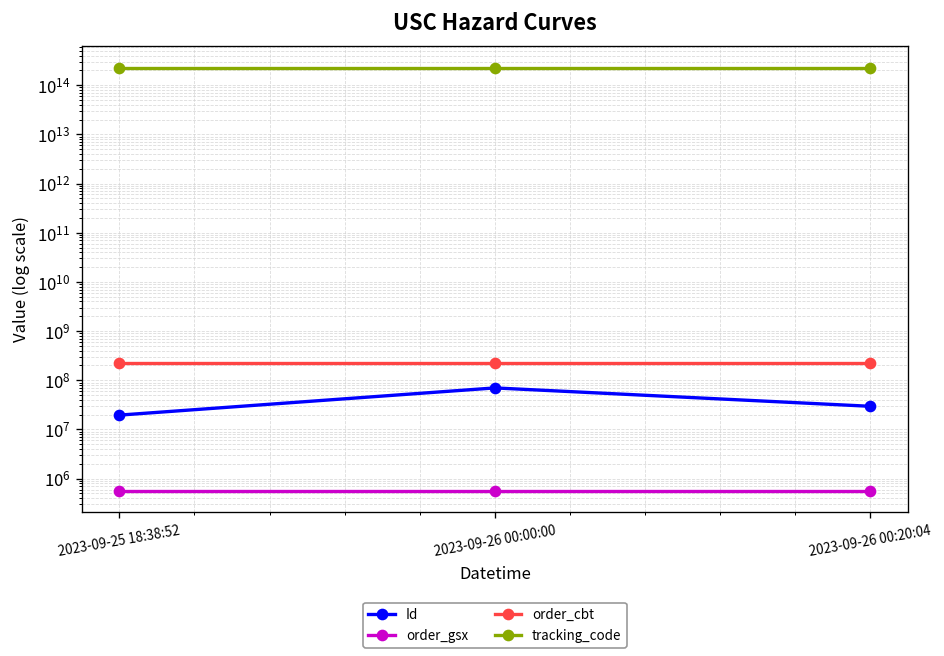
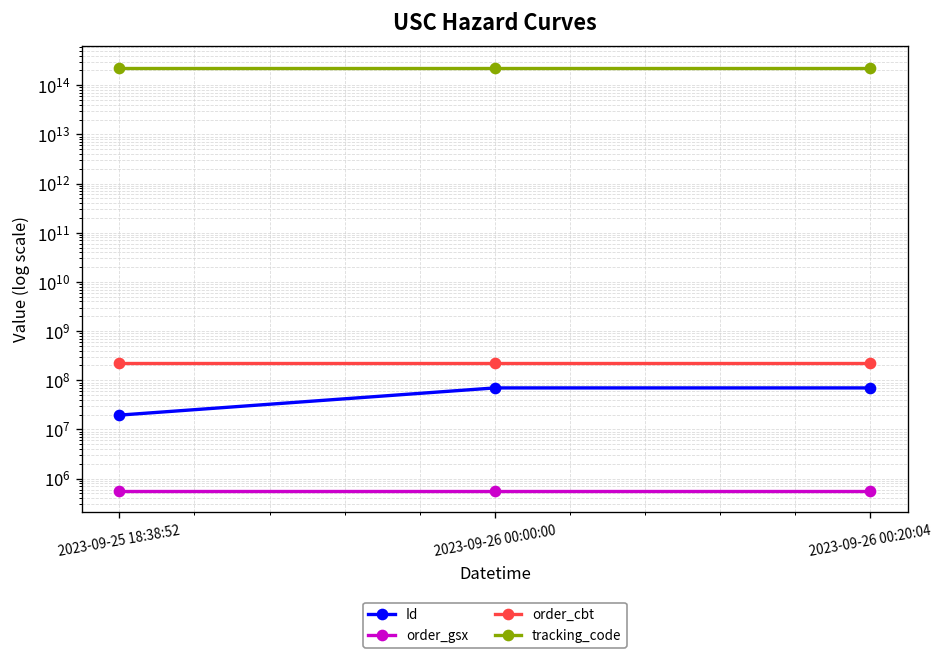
  {
    "Id": {
      "2023-09-25 18:38:52": 20000000,
      "2023-09-26 00:00:00": 70000000,
-     "2023-09-26 00:20:04": 30000000
+     "2023-09-26 00:20:04": 70000000
    },
    "order_gsx": {
      "2023-09-25 18:38:52": 600000,
      "2023-09-26 00:00:00": 600000,
      "2023-09-26 00:20:04": 600000
    },
    "order_cbt": {
      "2023-09-25 18:38:52": 200000000,
      "2023-09-26 00:00:00": 200000000,
      "2023-09-26 00:20:04": 200000000
    },
    "tracking_code": {
      "2023-09-25 18:38:52": 200000000000000,
      "2023-09-26 00:00:00": 200000000000000,
      "2023-09-26 00:20:04": 200000000000000
    }
  }
